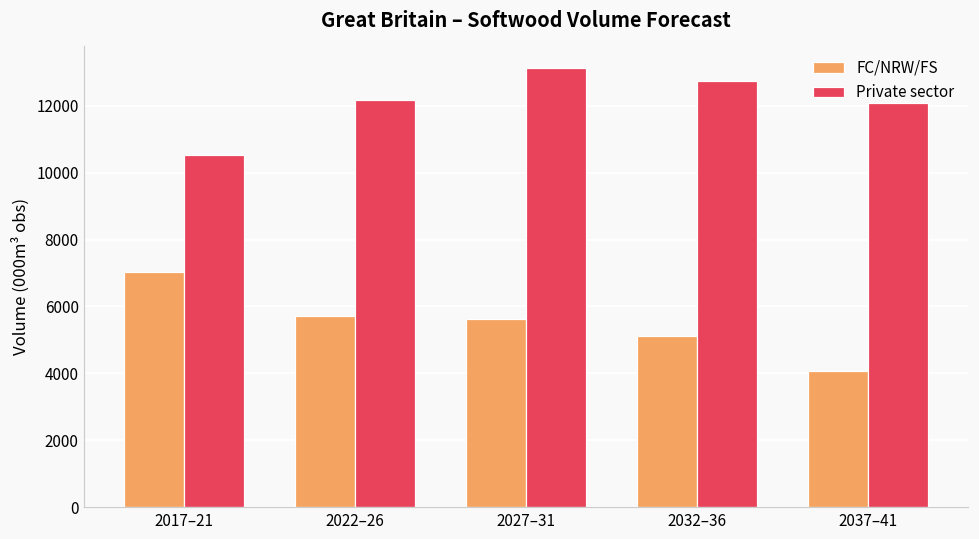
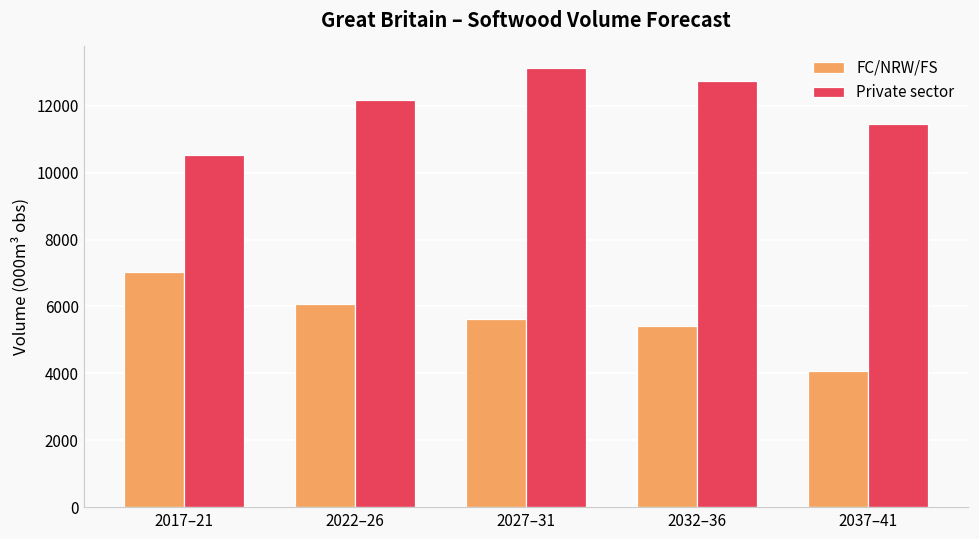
  {
    "FC/NRW/FS": {
      "2017–21": 7000,
-     "2022–26": 5700,
+     "2022–26": 6100,
      "2027–31": 5600,
-     "2032–36": 5100,
+     "2032–36": 5400,
      "2037–41": 4100
    },
    "Private sector": {
      "2017–21": 10500,
      "2022–26": 12200,
      "2027–31": 13100,
      "2032–36": 12700,
-     "2037–41": 12100
+     "2037–41": 11400
    }
  }
